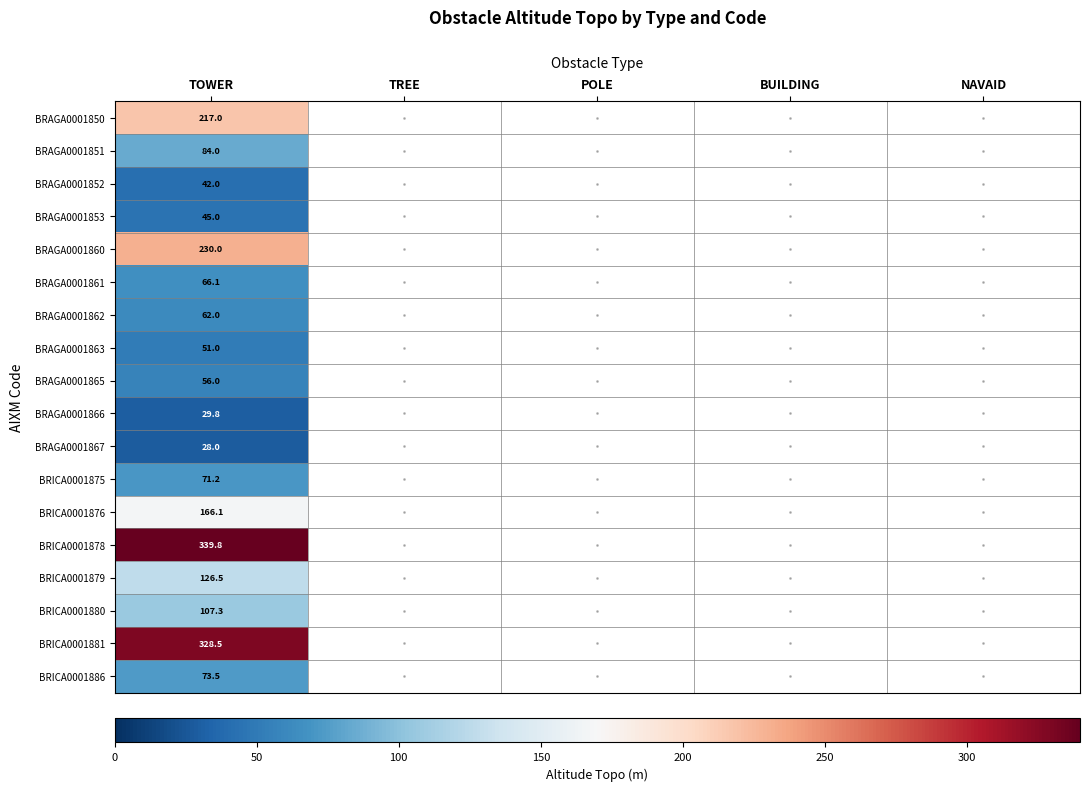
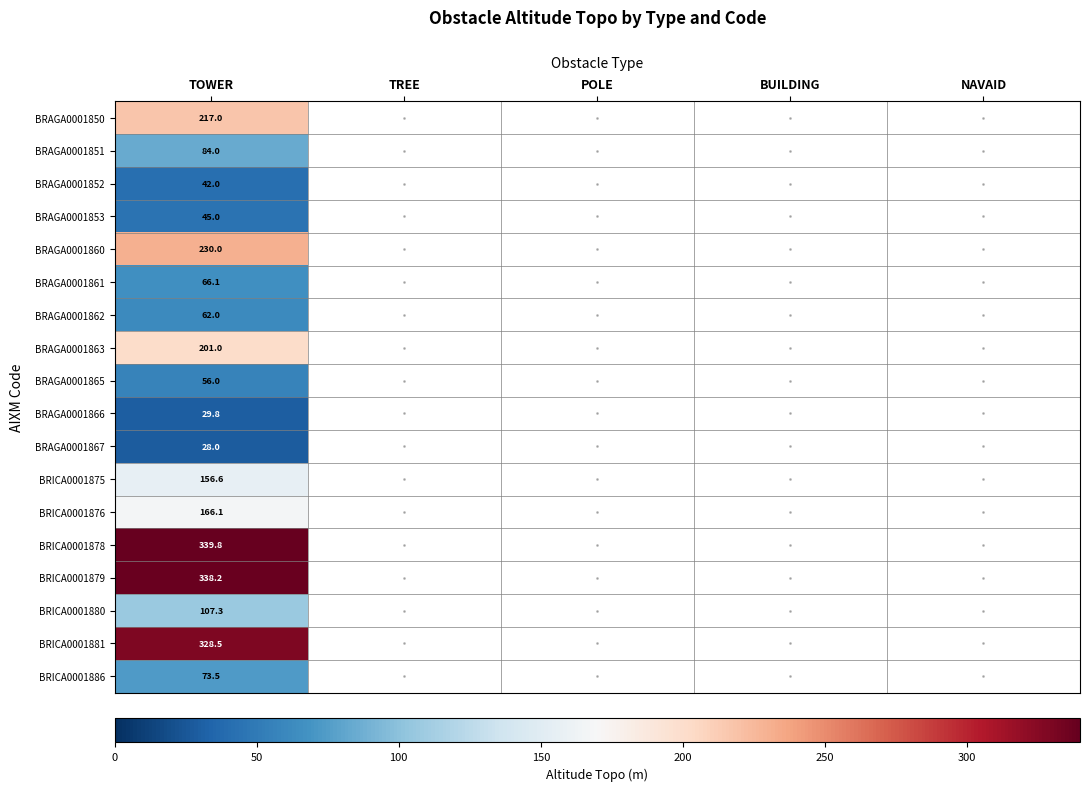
  {
    "BRAGA0001850": {
      "TOWER": 217.0
    },
    "BRAGA0001851": {
      "TOWER": 84.0
    },
    "BRAGA0001852": {
      "TOWER": 42.0
    },
    "BRAGA0001853": {
      "TOWER": 45.0
    },
    "BRAGA0001860": {
      "TOWER": 230.0
    },
    "BRAGA0001861": {
      "TOWER": 66.1
    },
    "BRAGA0001862": {
      "TOWER": 62.0
    },
    "BRAGA0001863": {
-     "TOWER": 51.0
+     "TOWER": 201.0
    },
    "BRAGA0001865": {
      "TOWER": 56.0
    },
    "BRAGA0001866": {
      "TOWER": 29.8
    },
    "BRAGA0001867": {
      "TOWER": 28.0
    },
    "BRICA0001875": {
-     "TOWER": 71.2
+     "TOWER": 156.6
    },
    "BRICA0001876": {
      "TOWER": 166.1
    },
    "BRICA0001878": {
      "TOWER": 339.8
    },
    "BRICA0001879": {
-     "TOWER": 126.5
+     "TOWER": 338.2
    },
    "BRICA0001880": {
      "TOWER": 107.3
    },
    "BRICA0001881": {
      "TOWER": 328.5
    },
    "BRICA0001886": {
      "TOWER": 73.5
    }
  }
